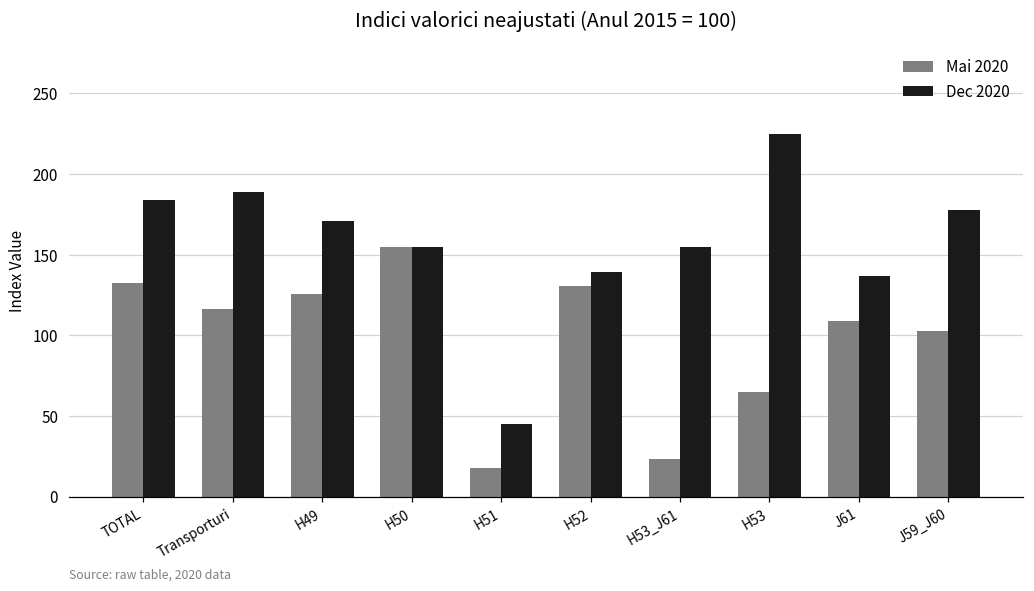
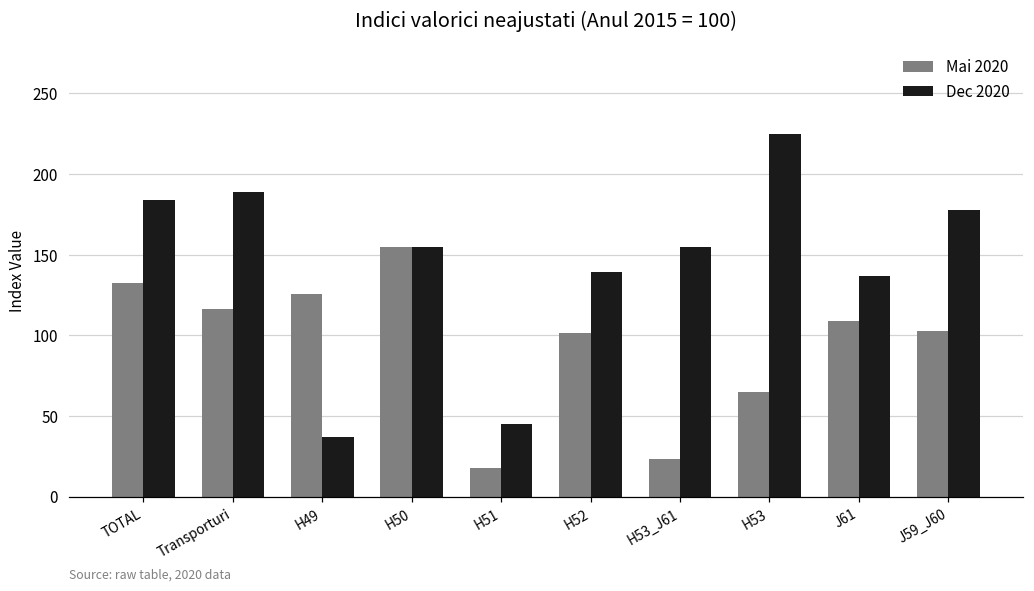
  {
    "Mai 2020": {
      "TOTAL": 132,
      "Transporturi": 116,
      "H49": 126,
      "H50": 155,
      "H51": 18,
-     "H52": 131,
+     "H52": 102,
      "H53_J61": 24,
      "H53": 65,
      "J61": 109,
      "J59_J60": 102
    },
    "Dec 2020": {
      "TOTAL": 184,
      "Transporturi": 189,
-     "H49": 171,
+     "H49": 37,
      "H50": 155,
      "H51": 45,
      "H52": 139,
      "H53_J61": 155,
      "H53": 225,
      "J61": 137,
      "J59_J60": 178
    }
  }
